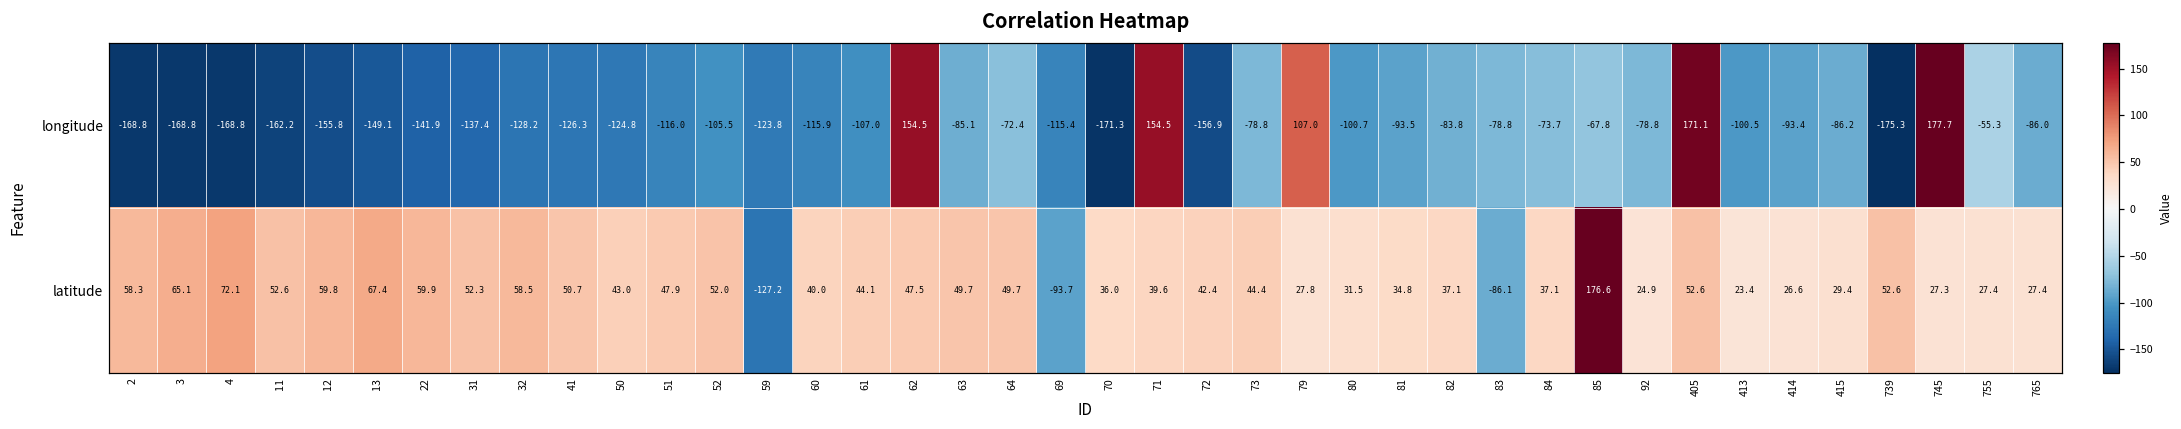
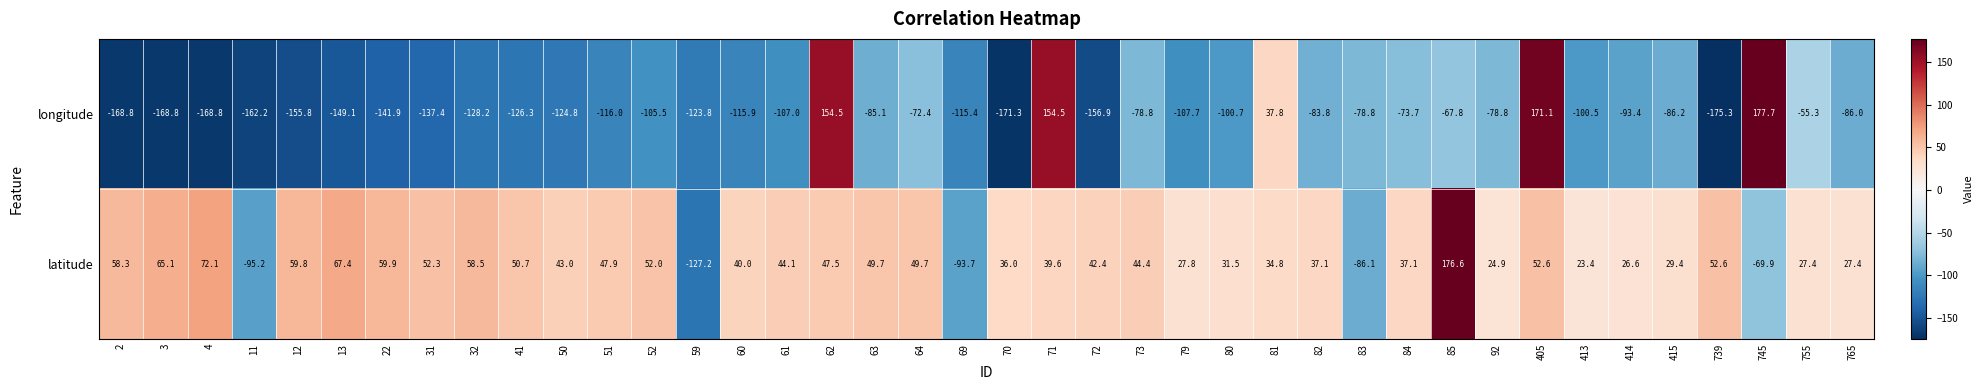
  {
    "longitude": {
      "2": -168.8,
      "3": -168.8,
      "4": -168.8,
      "11": -162.2,
      "12": -155.8,
      "13": -149.1,
      "22": -141.9,
      "31": -137.4,
      "32": -128.2,
      "41": -126.3,
      "50": -124.8,
      "51": -116.0,
      "52": -105.5,
      "59": -123.8,
      "60": -115.9,
      "61": -107.0,
      "62": 154.5,
      "63": -85.1,
      "64": -72.4,
      "69": -115.4,
      "70": -171.3,
      "71": 154.5,
      "72": -156.9,
      "73": -78.8,
-     "79": 107.0,
+     "79": -107.7,
      "80": -100.7,
-     "81": -93.5,
+     "81": 37.8,
      "82": -83.8,
      "83": -78.8,
      "84": -73.7,
      "85": -67.8,
      "92": -78.8,
      "405": 171.1,
      "413": -100.5,
      "414": -93.4,
      "415": -86.2,
      "739": -175.3,
      "745": 177.7,
      "755": -55.3,
      "765": -86.0
    },
    "latitude": {
      "2": 58.3,
      "3": 65.1,
      "4": 72.1,
-     "11": 52.6,
+     "11": -95.2,
      "12": 59.8,
      "13": 67.4,
      "22": 59.9,
      "31": 52.3,
      "32": 58.5,
      "41": 50.7,
      "50": 43.0,
      "51": 47.9,
      "52": 52.0,
      "59": -127.2,
      "60": 40.0,
      "61": 44.1,
      "62": 47.5,
      "63": 49.7,
      "64": 49.7,
      "69": -93.7,
      "70": 36.0,
      "71": 39.6,
      "72": 42.4,
      "73": 44.4,
      "79": 27.8,
      "80": 31.5,
      "81": 34.8,
      "82": 37.1,
      "83": -86.1,
      "84": 37.1,
      "85": 176.6,
      "92": 24.9,
      "405": 52.6,
      "413": 23.4,
      "414": 26.6,
      "415": 29.4,
      "739": 52.6,
-     "745": 27.3,
+     "745": -69.9,
      "755": 27.4,
      "765": 27.4
    }
  }
